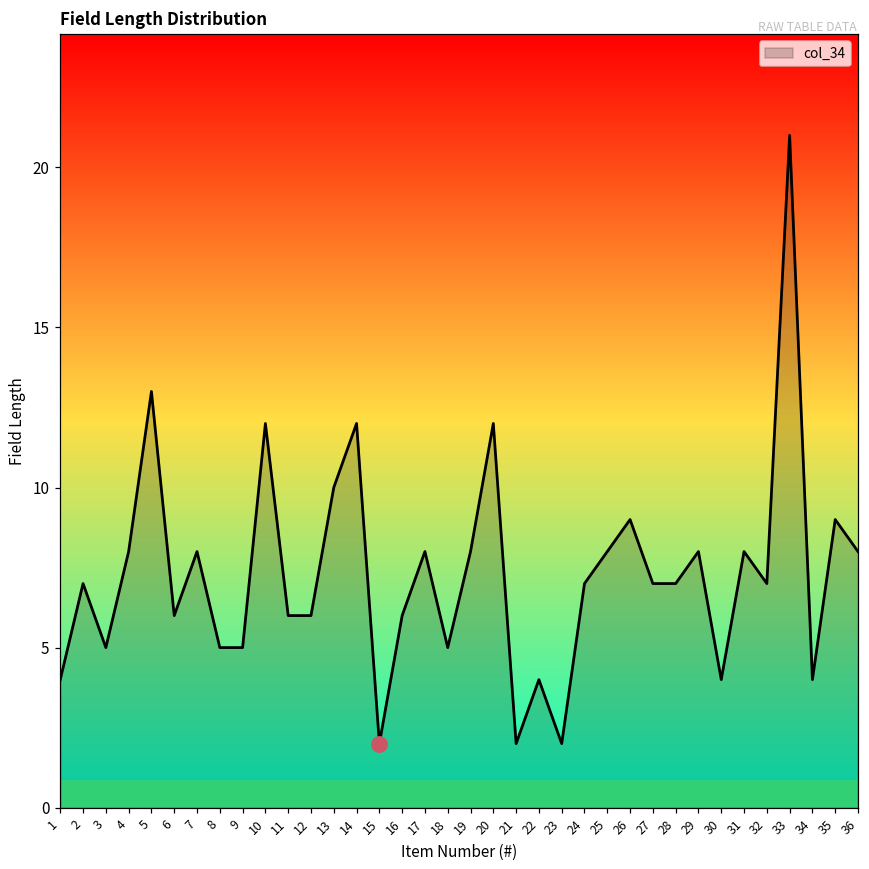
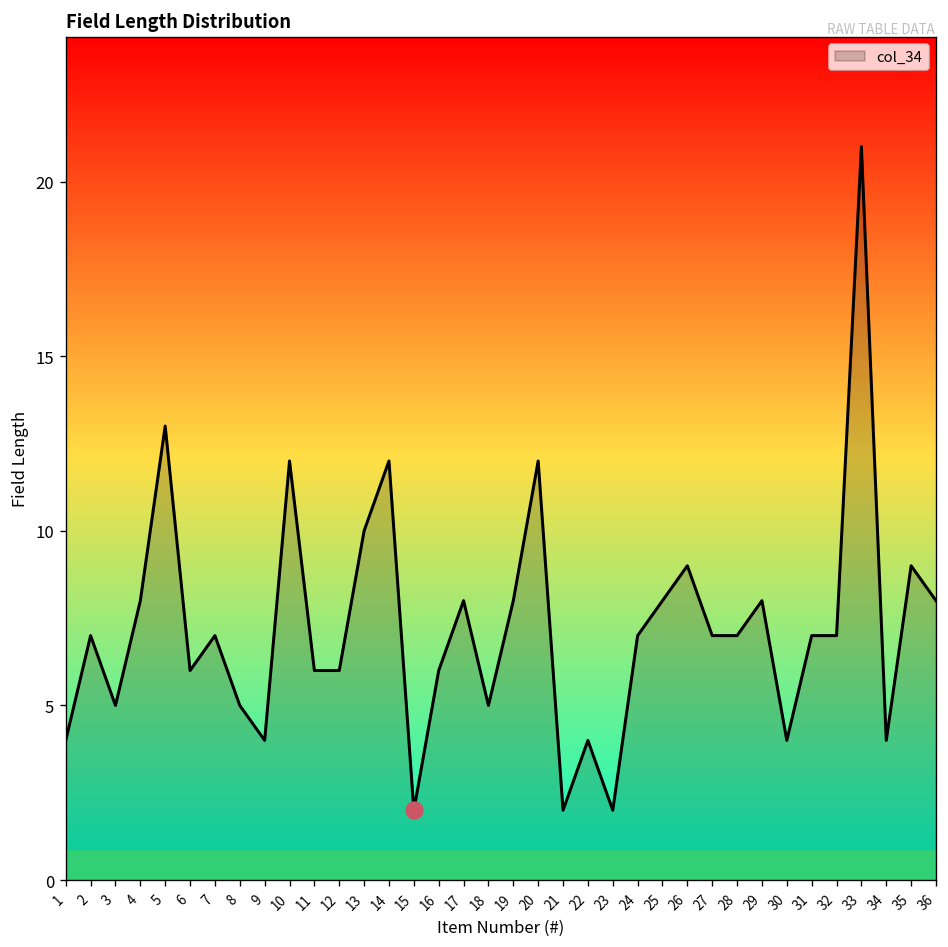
  {
    "col_34": {
      "1": 4,
      "2": 7,
      "3": 5,
      "4": 8,
      "5": 13,
      "6": 6,
-     "7": 8,
+     "7": 7,
      "8": 5,
-     "9": 5,
+     "9": 4,
      "10": 12,
      "11": 6,
      "12": 6,
      "13": 10,
      "14": 12,
      "16": 6,
      "17": 8,
      "18": 5,
      "19": 8,
      "20": 12,
      "21": 2,
      "22": 4,
      "23": 2,
      "24": 7,
      "25": 8,
      "26": 9,
      "27": 7,
      "28": 7,
      "29": 8,
      "30": 4,
-     "31": 8,
+     "31": 7,
      "32": 7,
      "33": 21,
      "34": 4,
      "35": 9,
      "36": 8
    }
  }
